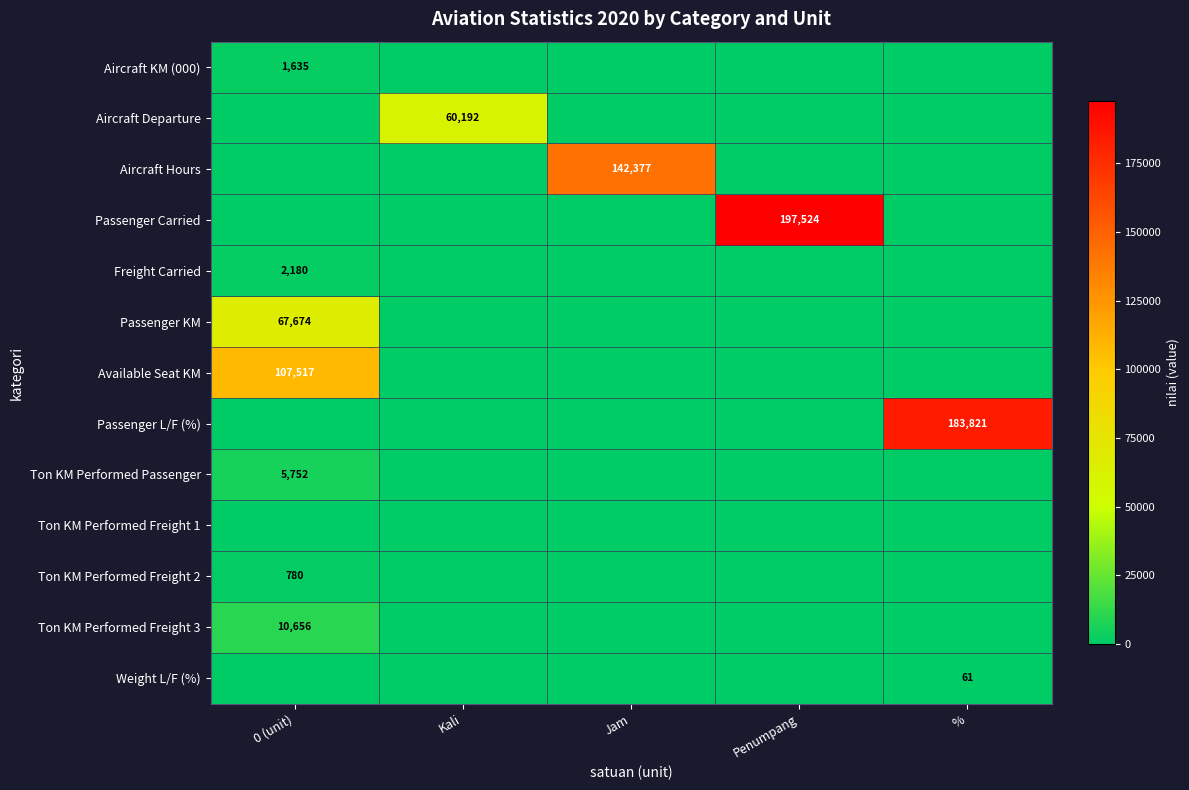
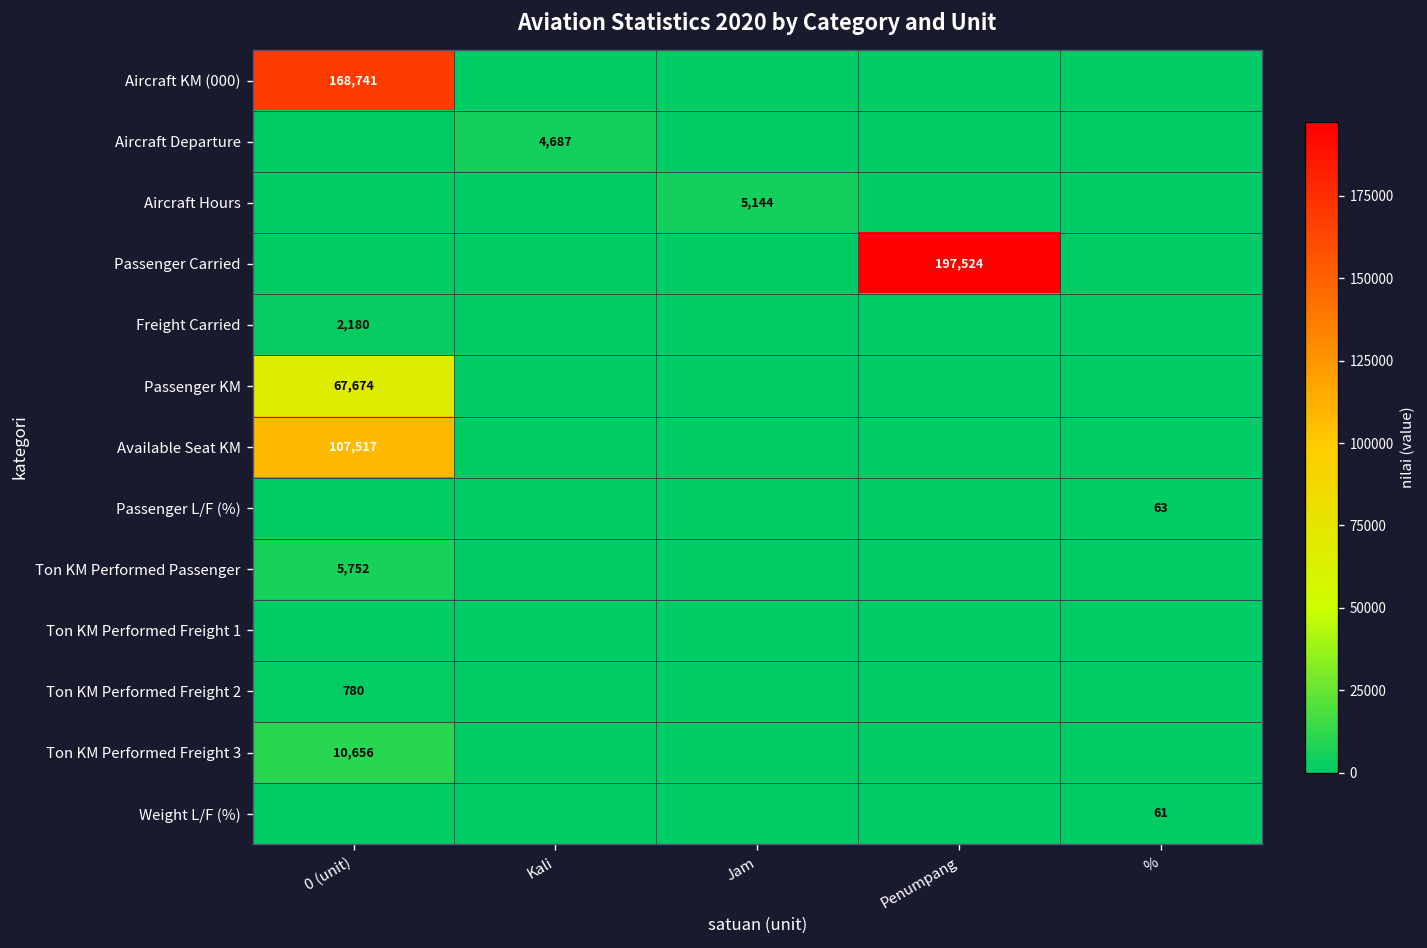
  {
    "Aircraft KM (000)": {
-     "0 (unit)": "1,635"
+     "0 (unit)": "168,741"
    },
    "Aircraft Departure": {
-     "Kali": "60,192"
+     "Kali": "4,687"
    },
    "Aircraft Hours": {
-     "Jam": "142,377"
+     "Jam": "5,144"
    },
    "Passenger Carried": {
      "Penumpang": "197,524"
    },
    "Freight Carried": {
      "0 (unit)": "2,180"
    },
    "Passenger KM": {
      "0 (unit)": "67,674"
    },
    "Available Seat KM": {
      "0 (unit)": "107,517"
    },
    "Passenger L/F (%)": {
-     "%": "183,821"
+     "%": "63"
    },
    "Ton KM Performed Passenger": {
      "0 (unit)": "5,752"
    },
    "Ton KM Performed Freight 2": {
      "0 (unit)": "780"
    },
    "Ton KM Performed Freight 3": {
      "0 (unit)": "10,656"
    },
    "Weight L/F (%)": {
      "%": "61"
    }
  }
